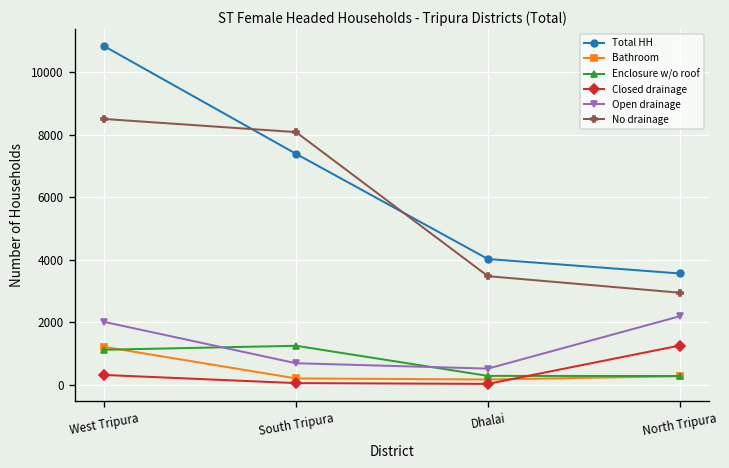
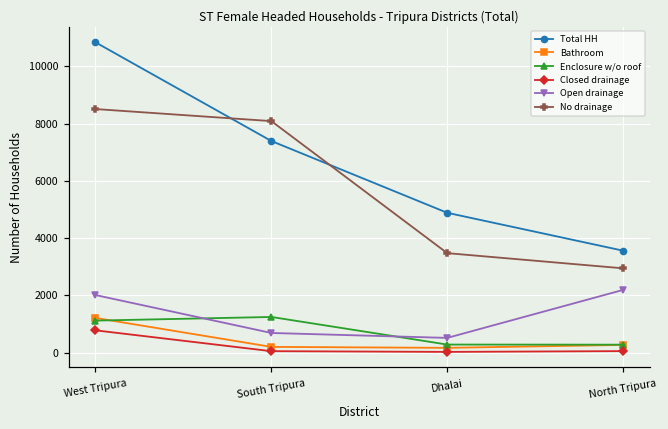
  {
    "Total HH": {
      "West Tripura": 10800,
      "South Tripura": 7400,
-     "Dhalai": 4000,
+     "Dhalai": 4900,
      "North Tripura": 3600
    },
    "Bathroom": {
      "South Tripura": 200,
      "Dhalai": 200
    },
    "Enclosure w/o roof": {
      "South Tripura": 1300,
      "Dhalai": 300
    },
    "Closed drainage": {
-     "West Tripura": 300,
+     "West Tripura": 800,
      "South Tripura": 100,
      "Dhalai": 0,
-     "North Tripura": 1300
+     "North Tripura": 100
    },
    "Open drainage": {
      "West Tripura": 2000,
      "South Tripura": 700,
      "Dhalai": 500,
      "North Tripura": 2200
    },
    "No drainage": {
      "West Tripura": 8500,
      "South Tripura": 8100,
      "Dhalai": 3500,
      "North Tripura": 2900
    }
  }
